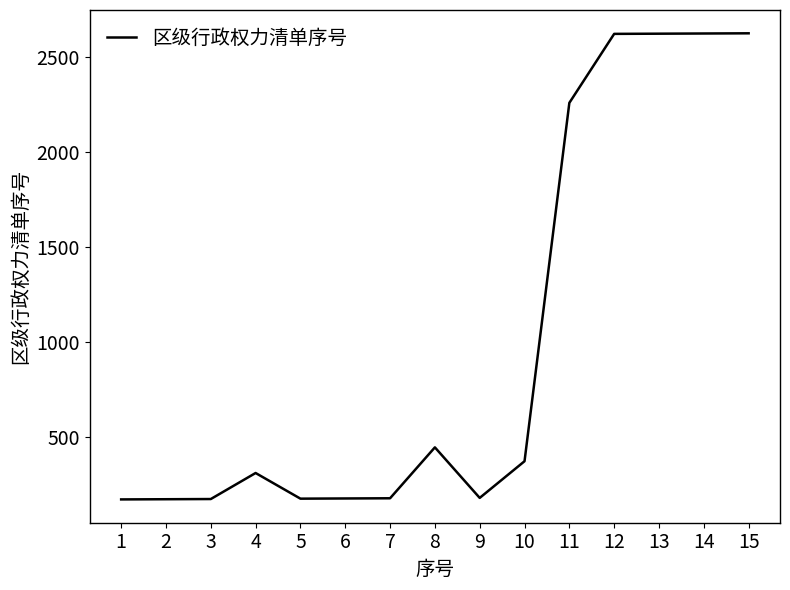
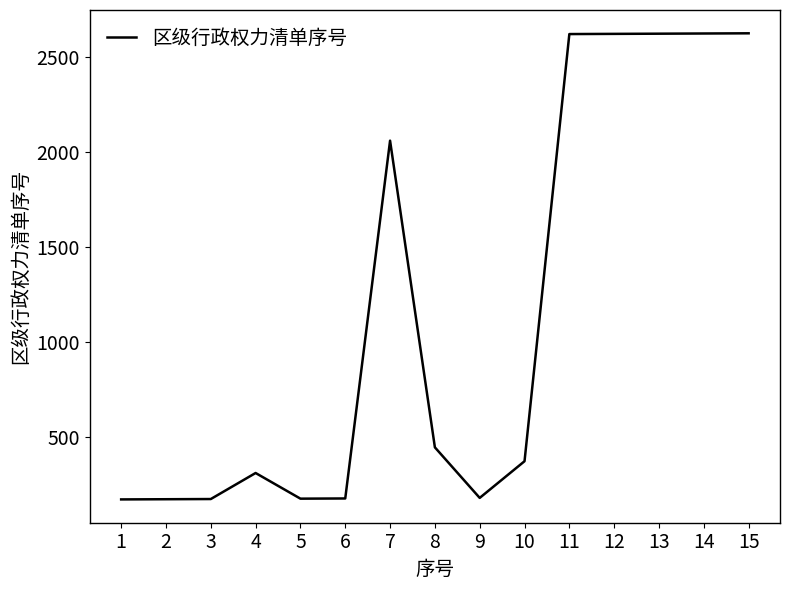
  {
    "1": 170,
    "2": 170,
    "3": 170,
    "4": 310,
    "5": 180,
    "6": 180,
-   "7": 180,
+   "7": 2060,
    "8": 450,
    "9": 180,
    "10": 370,
-   "11": 2260,
+   "11": 2620,
    "12": 2620,
    "13": 2620,
    "14": 2620,
    "15": 2620
  }
